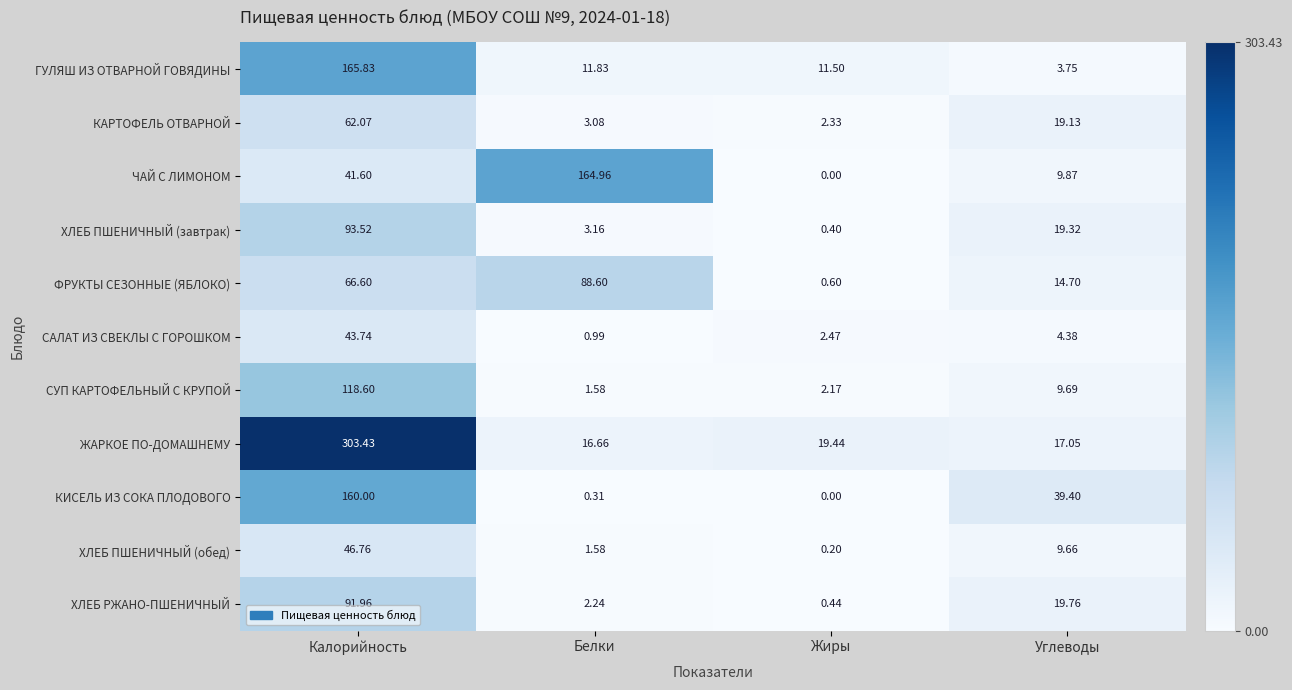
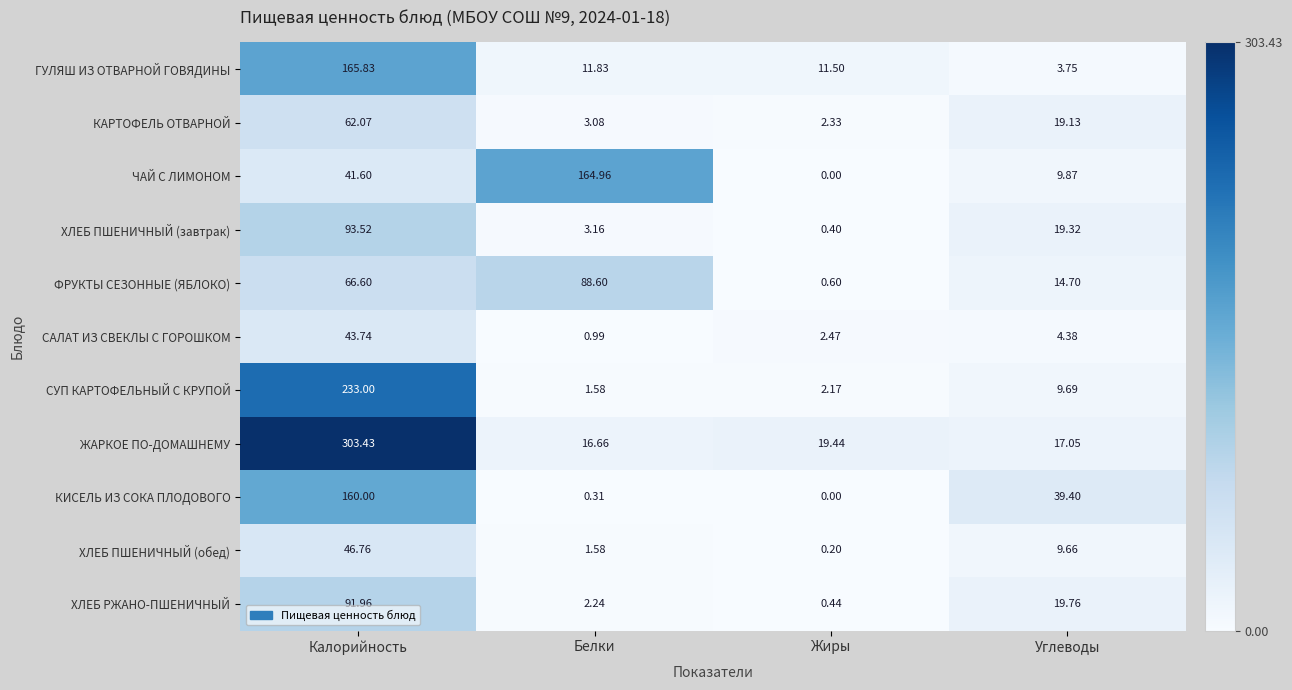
  {
    "ГУЛЯШ ИЗ ОТВАРНОЙ ГОВЯДИНЫ": {
      "Калорийность": 165.83,
      "Белки": 11.83,
      "Жиры": 11.50,
      "Углеводы": 3.75
    },
    "КАРТОФЕЛЬ ОТВАРНОЙ": {
      "Калорийность": 62.07,
      "Белки": 3.08,
      "Жиры": 2.33,
      "Углеводы": 19.13
    },
    "ЧАЙ С ЛИМОНОМ": {
      "Калорийность": 41.60,
      "Белки": 164.96,
      "Жиры": 0.00,
      "Углеводы": 9.87
    },
    "ХЛЕБ ПШЕНИЧНЫЙ (завтрак)": {
      "Калорийность": 93.52,
      "Белки": 3.16,
      "Жиры": 0.40,
      "Углеводы": 19.32
    },
    "ФРУКТЫ СЕЗОННЫЕ (ЯБЛОКО)": {
      "Калорийность": 66.60,
      "Белки": 88.60,
      "Жиры": 0.60,
      "Углеводы": 14.70
    },
    "САЛАТ ИЗ СВЕКЛЫ С ГОРОШКОМ": {
      "Калорийность": 43.74,
      "Белки": 0.99,
      "Жиры": 2.47,
      "Углеводы": 4.38
    },
    "СУП КАРТОФЕЛЬНЫЙ С КРУПОЙ": {
-     "Калорийность": 118.60,
+     "Калорийность": 233.00,
      "Белки": 1.58,
      "Жиры": 2.17,
      "Углеводы": 9.69
    },
    "ЖАРКОЕ ПО-ДОМАШНЕМУ": {
      "Калорийность": 303.43,
      "Белки": 16.66,
      "Жиры": 19.44,
      "Углеводы": 17.05
    },
    "КИСЕЛЬ ИЗ СОКА ПЛОДОВОГО": {
      "Калорийность": 160.00,
      "Белки": 0.31,
      "Жиры": 0.00,
      "Углеводы": 39.40
    },
    "ХЛЕБ ПШЕНИЧНЫЙ (обед)": {
      "Калорийность": 46.76,
      "Белки": 1.58,
      "Жиры": 0.20,
      "Углеводы": 9.66
    },
    "ХЛЕБ РЖАНО-ПШЕНИЧНЫЙ": {
      "Белки": 2.24,
      "Жиры": 0.44,
      "Углеводы": 19.76
    }
  }
